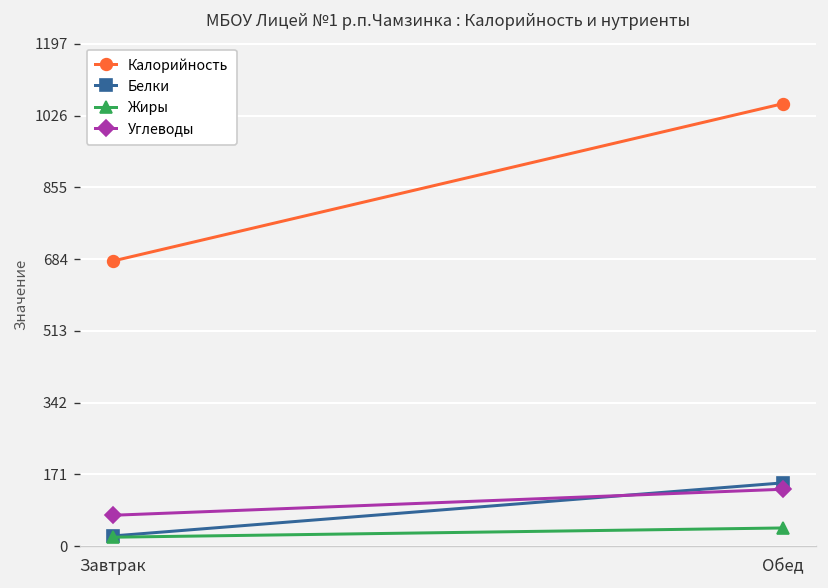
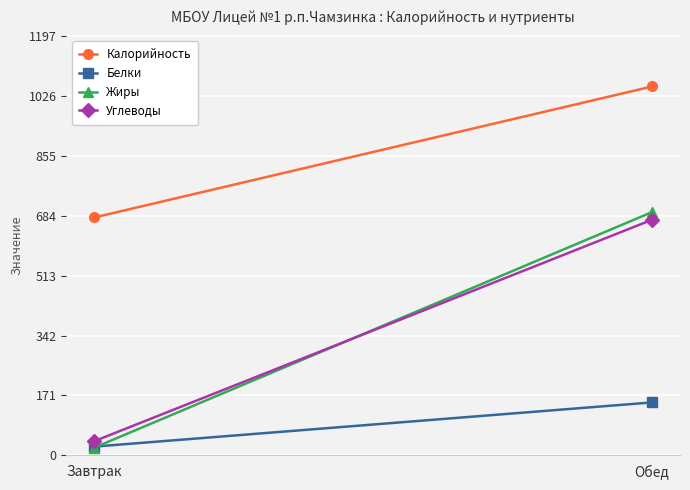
  {
    "Калорийность": {
      "Завтрак": 680,
      "Обед": 1050
    },
    "Белки": {
      "Обед": 150
    },
    "Жиры": {
-     "Обед": 40
+     "Обед": 690
    },
    "Углеводы": {
-     "Завтрак": 70,
-     "Обед": 140
+     "Завтрак": 40,
+     "Обед": 670
    }
  }
